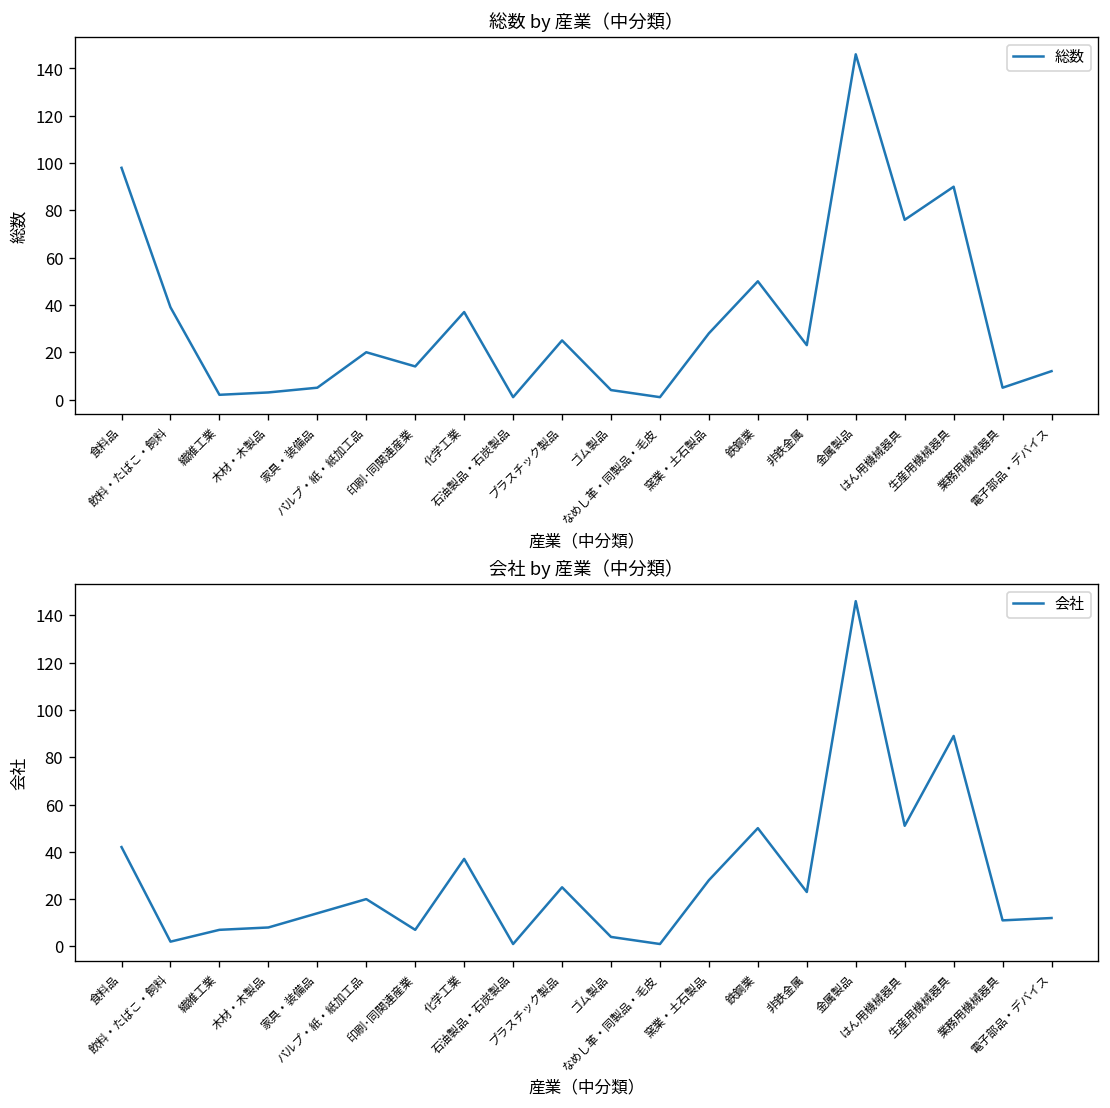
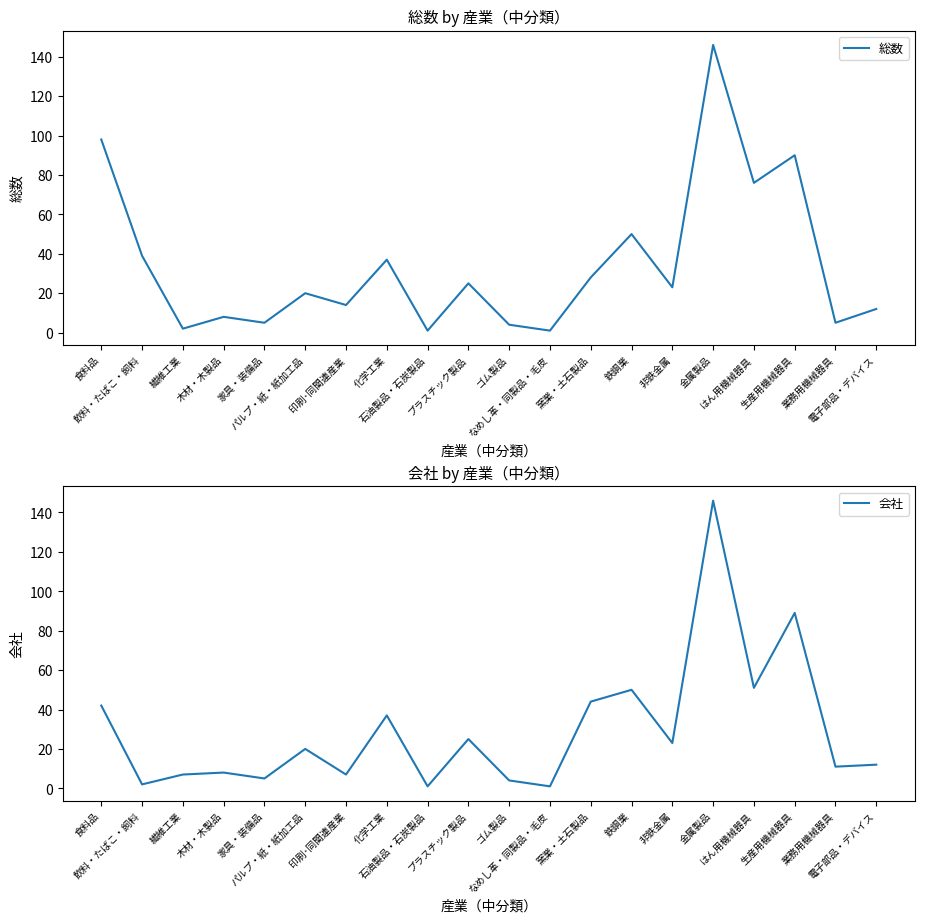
  {
    "総数 by 産業（中分類）": {
      "食料品": 98,
      "飲料・たばこ・飼料": 39,
      "繊維工業": 2,
-     "木材・木製品": 3,
+     "木材・木製品": 8,
      "家具・装備品": 5,
      "パルプ・紙・紙加工品": 20,
      "印刷･同関連産業": 14,
      "化学工業": 37,
      "石油製品・石炭製品": 1,
      "プラスチック製品": 25,
      "ゴム製品": 4,
      "なめし革・同製品・毛皮": 1,
      "窯業・土石製品": 28,
      "鉄鋼業": 50,
      "非鉄金属": 23,
      "金属製品": 146,
      "はん用機械器具": 76,
      "生産用機械器具": 90,
      "業務用機械器具": 5,
      "電子部品・デバイス": 12
    },
    "会社 by 産業（中分類）": {
      "食料品": 42,
      "飲料・たばこ・飼料": 2,
      "繊維工業": 7,
      "木材・木製品": 8,
-     "家具・装備品": 14,
+     "家具・装備品": 5,
      "パルプ・紙・紙加工品": 20,
      "印刷･同関連産業": 7,
      "化学工業": 37,
      "石油製品・石炭製品": 1,
      "プラスチック製品": 25,
      "ゴム製品": 4,
      "なめし革・同製品・毛皮": 1,
-     "窯業・土石製品": 28,
+     "窯業・土石製品": 44,
      "鉄鋼業": 50,
      "非鉄金属": 23,
      "金属製品": 146,
      "はん用機械器具": 51,
      "生産用機械器具": 89,
      "業務用機械器具": 11,
      "電子部品・デバイス": 12
    }
  }
